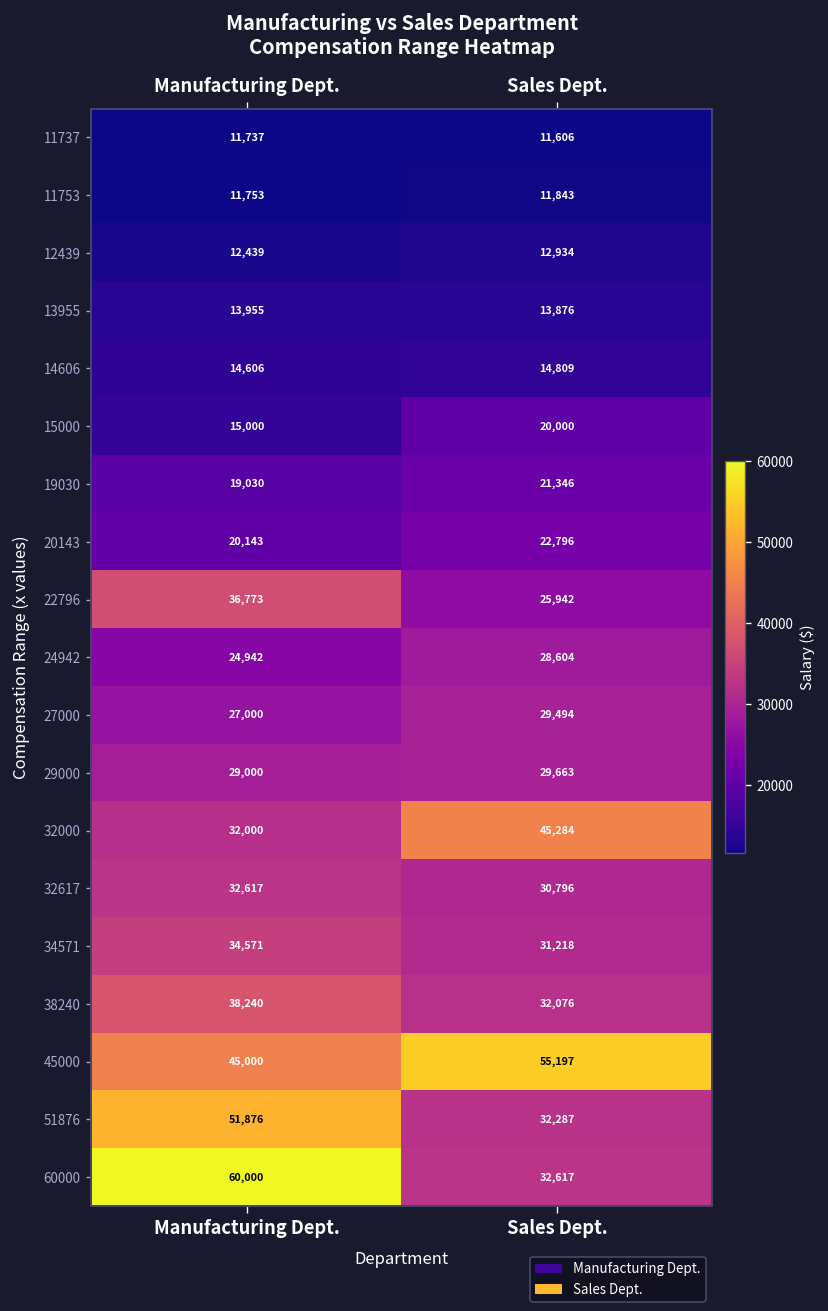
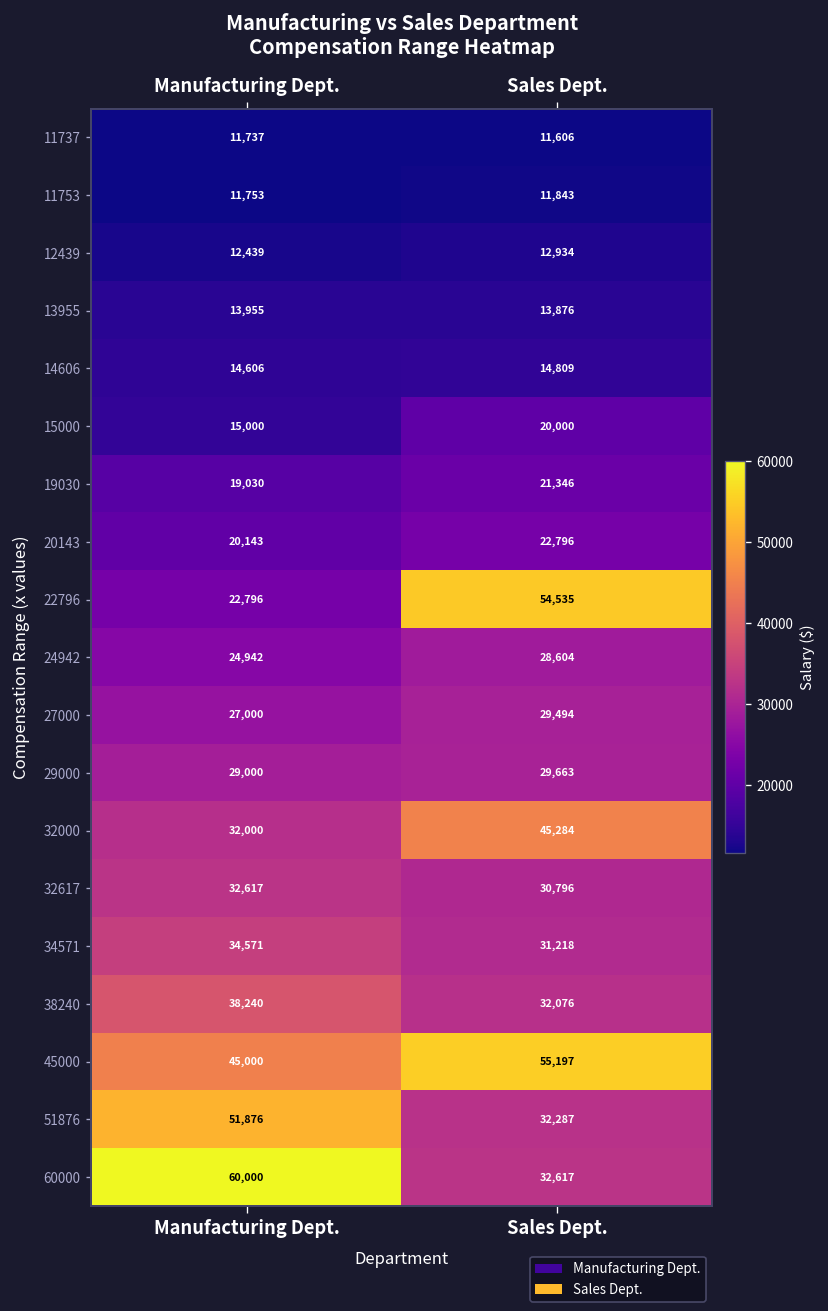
  {
    "11737": {
      "Manufacturing Dept.": "11,737",
      "Sales Dept.": "11,606"
    },
    "11753": {
      "Manufacturing Dept.": "11,753",
      "Sales Dept.": "11,843"
    },
    "12439": {
      "Manufacturing Dept.": "12,439",
      "Sales Dept.": "12,934"
    },
    "13955": {
      "Manufacturing Dept.": "13,955",
      "Sales Dept.": "13,876"
    },
    "14606": {
      "Manufacturing Dept.": "14,606",
      "Sales Dept.": "14,809"
    },
    "15000": {
      "Manufacturing Dept.": "15,000",
      "Sales Dept.": "20,000"
    },
    "19030": {
      "Manufacturing Dept.": "19,030",
      "Sales Dept.": "21,346"
    },
    "20143": {
      "Manufacturing Dept.": "20,143",
      "Sales Dept.": "22,796"
    },
    "22796": {
-     "Manufacturing Dept.": "36,773",
-     "Sales Dept.": "25,942"
+     "Manufacturing Dept.": "22,796",
+     "Sales Dept.": "54,535"
    },
    "24942": {
      "Manufacturing Dept.": "24,942",
      "Sales Dept.": "28,604"
    },
    "27000": {
      "Manufacturing Dept.": "27,000",
      "Sales Dept.": "29,494"
    },
    "29000": {
      "Manufacturing Dept.": "29,000",
      "Sales Dept.": "29,663"
    },
    "32000": {
      "Manufacturing Dept.": "32,000",
      "Sales Dept.": "45,284"
    },
    "32617": {
      "Manufacturing Dept.": "32,617",
      "Sales Dept.": "30,796"
    },
    "34571": {
      "Manufacturing Dept.": "34,571",
      "Sales Dept.": "31,218"
    },
    "38240": {
      "Manufacturing Dept.": "38,240",
      "Sales Dept.": "32,076"
    },
    "45000": {
      "Manufacturing Dept.": "45,000",
      "Sales Dept.": "55,197"
    },
    "51876": {
      "Manufacturing Dept.": "51,876",
      "Sales Dept.": "32,287"
    },
    "60000": {
      "Manufacturing Dept.": "60,000",
      "Sales Dept.": "32,617"
    }
  }
